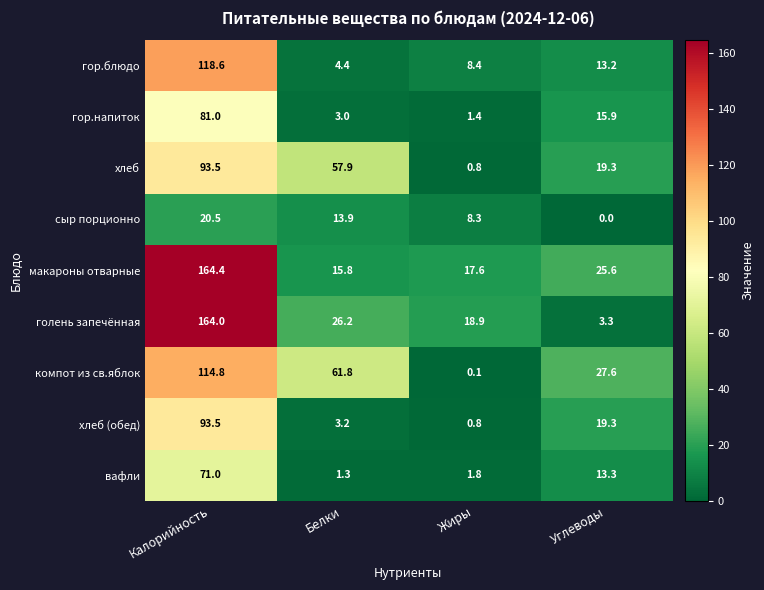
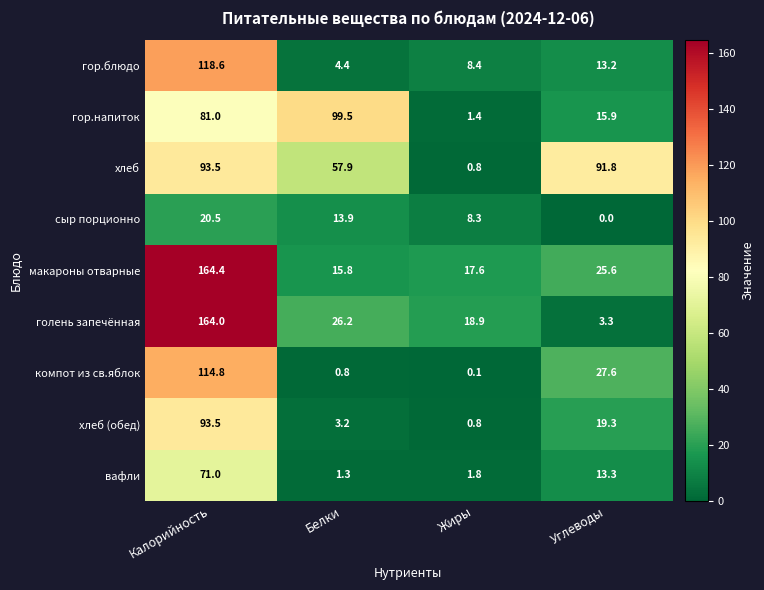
  {
    "гор.блюдо": {
      "Калорийность": 118.6,
      "Белки": 4.4,
      "Жиры": 8.4,
      "Углеводы": 13.2
    },
    "гор.напиток": {
      "Калорийность": 81.0,
-     "Белки": 3.0,
+     "Белки": 99.5,
      "Жиры": 1.4,
      "Углеводы": 15.9
    },
    "хлеб": {
      "Калорийность": 93.5,
      "Белки": 57.9,
      "Жиры": 0.8,
-     "Углеводы": 19.3
+     "Углеводы": 91.8
    },
    "сыр порционно": {
      "Калорийность": 20.5,
      "Белки": 13.9,
      "Жиры": 8.3,
      "Углеводы": 0.0
    },
    "макароны отварные": {
      "Калорийность": 164.4,
      "Белки": 15.8,
      "Жиры": 17.6,
      "Углеводы": 25.6
    },
    "голень запечённая": {
      "Калорийность": 164.0,
      "Белки": 26.2,
      "Жиры": 18.9,
      "Углеводы": 3.3
    },
    "компот из св.яблок": {
      "Калорийность": 114.8,
-     "Белки": 61.8,
+     "Белки": 0.8,
      "Жиры": 0.1,
      "Углеводы": 27.6
    },
    "хлеб (обед)": {
      "Калорийность": 93.5,
      "Белки": 3.2,
      "Жиры": 0.8,
      "Углеводы": 19.3
    },
    "вафли": {
      "Калорийность": 71.0,
      "Белки": 1.3,
      "Жиры": 1.8,
      "Углеводы": 13.3
    }
  }
